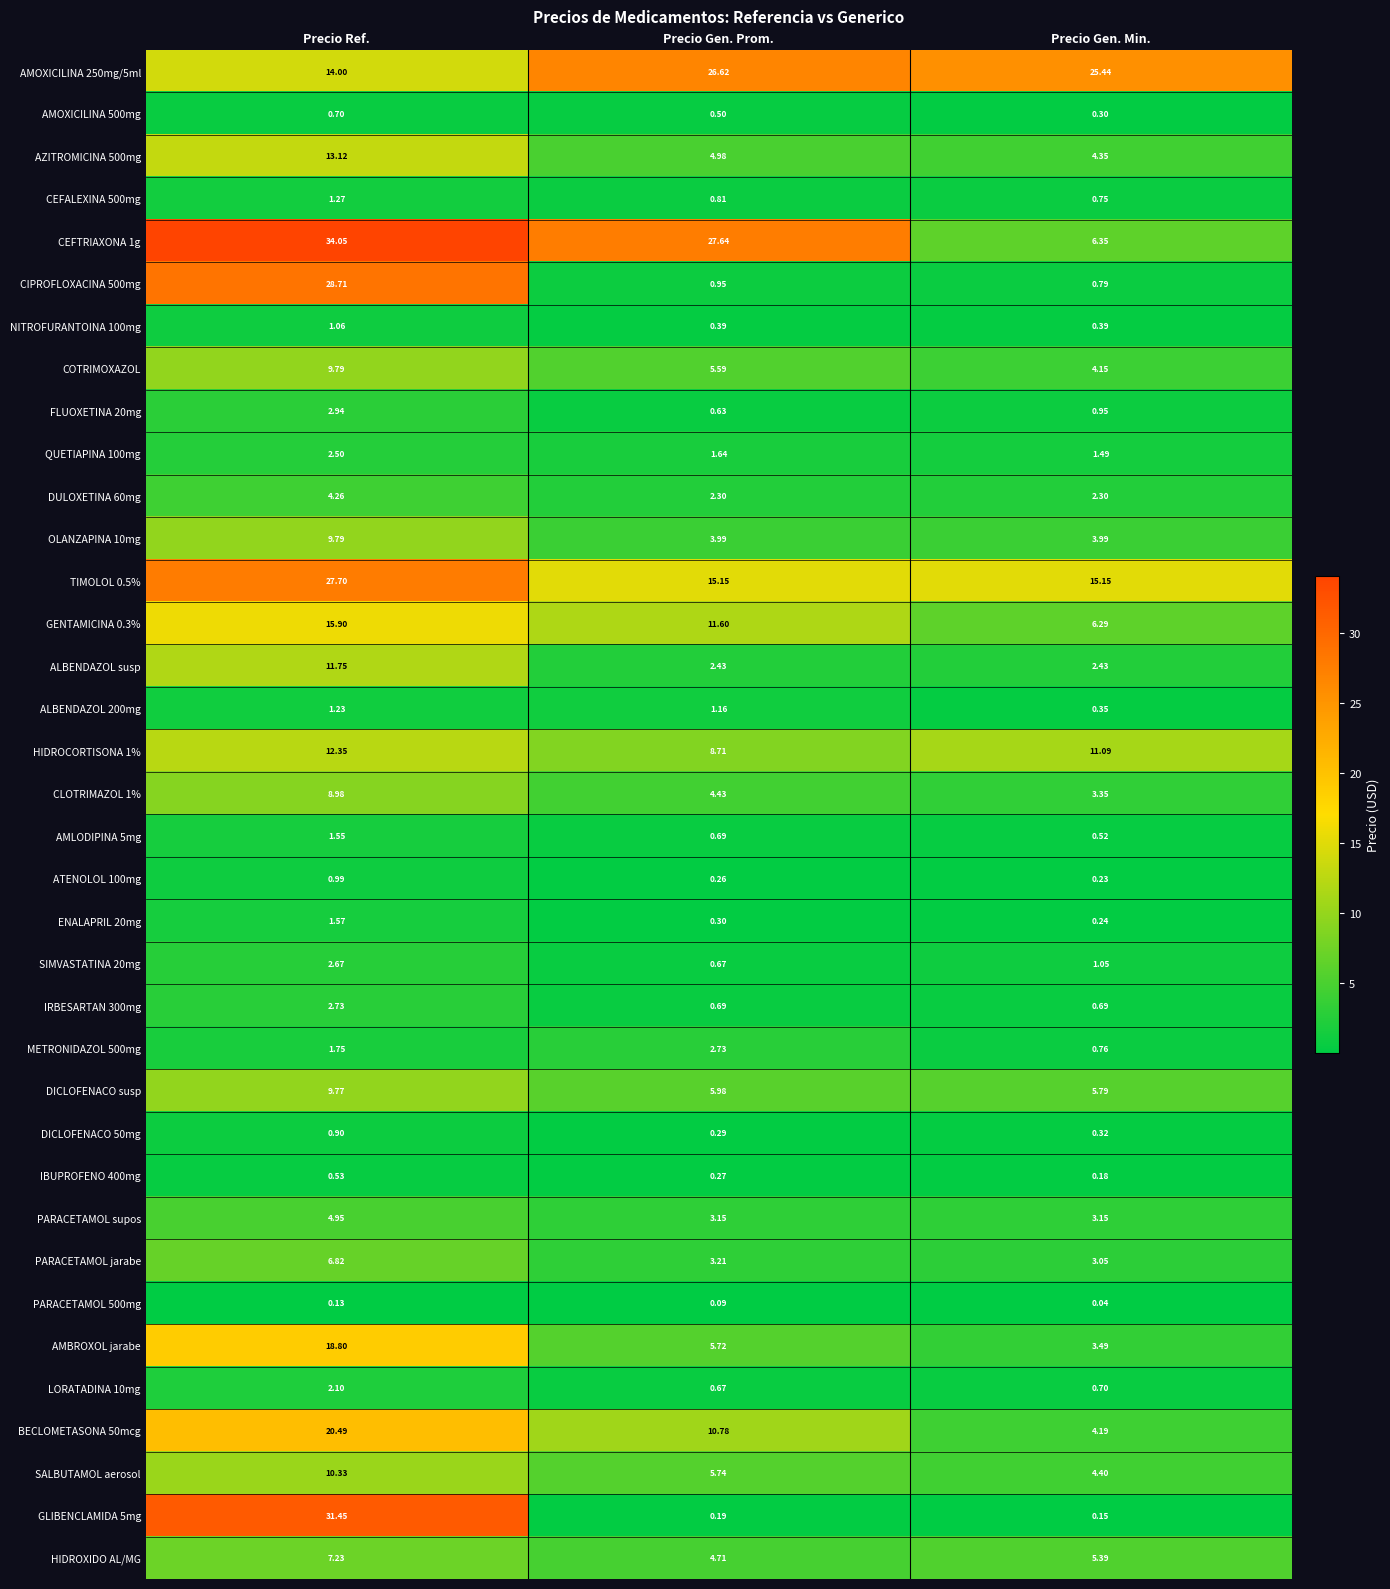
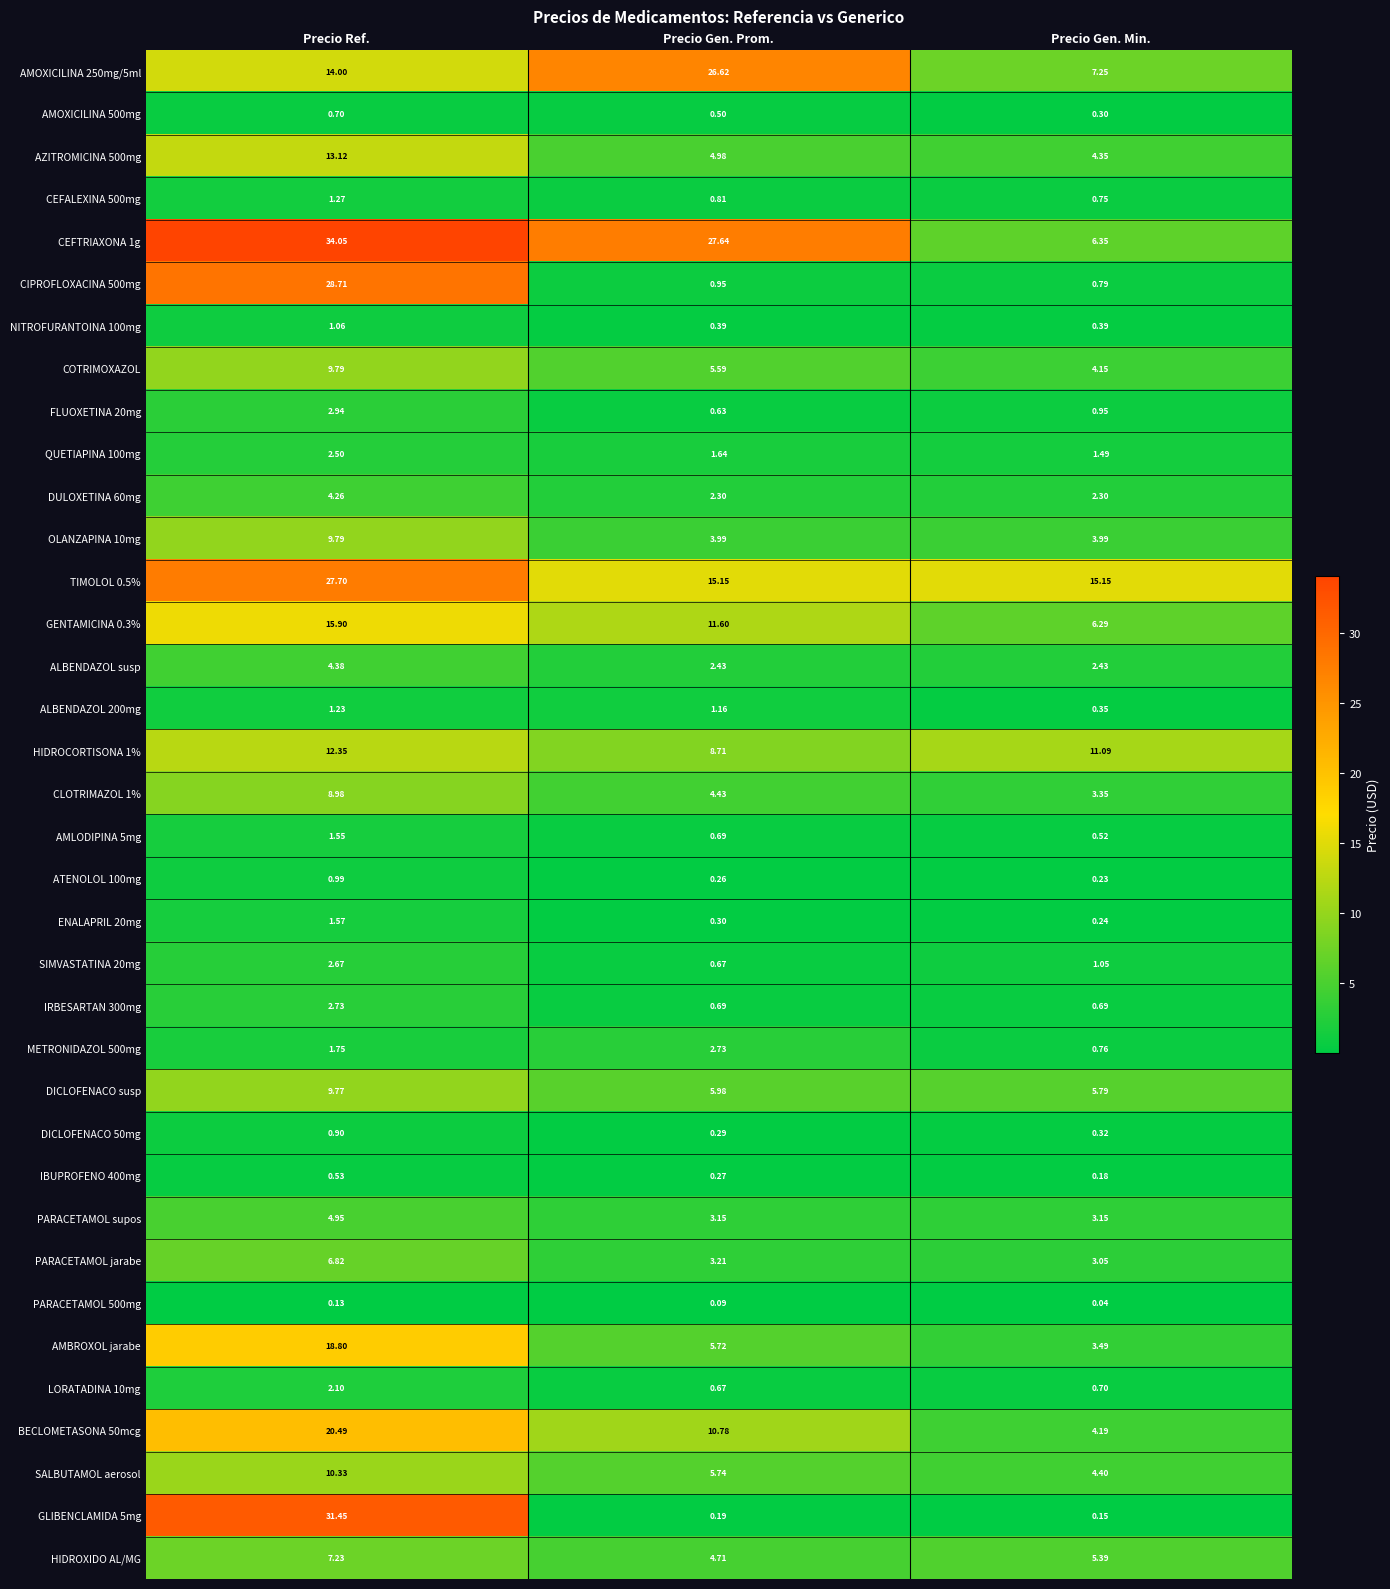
  {
    "AMOXICILINA 250mg/5ml": {
      "Precio Ref.": 14.00,
      "Precio Gen. Prom.": 26.62,
-     "Precio Gen. Min.": 25.44
+     "Precio Gen. Min.": 7.25
    },
    "AMOXICILINA 500mg": {
      "Precio Ref.": 0.70,
      "Precio Gen. Prom.": 0.50,
      "Precio Gen. Min.": 0.30
    },
    "AZITROMICINA 500mg": {
      "Precio Ref.": 13.12,
      "Precio Gen. Prom.": 4.98,
      "Precio Gen. Min.": 4.35
    },
    "CEFALEXINA 500mg": {
      "Precio Ref.": 1.27,
      "Precio Gen. Prom.": 0.81,
      "Precio Gen. Min.": 0.75
    },
    "CEFTRIAXONA 1g": {
      "Precio Ref.": 34.05,
      "Precio Gen. Prom.": 27.64,
      "Precio Gen. Min.": 6.35
    },
    "CIPROFLOXACINA 500mg": {
      "Precio Ref.": 28.71,
      "Precio Gen. Prom.": 0.95,
      "Precio Gen. Min.": 0.79
    },
    "NITROFURANTOINA 100mg": {
      "Precio Ref.": 1.06,
      "Precio Gen. Prom.": 0.39,
      "Precio Gen. Min.": 0.39
    },
    "COTRIMOXAZOL": {
      "Precio Ref.": 9.79,
      "Precio Gen. Prom.": 5.59,
      "Precio Gen. Min.": 4.15
    },
    "FLUOXETINA 20mg": {
      "Precio Ref.": 2.94,
      "Precio Gen. Prom.": 0.63,
      "Precio Gen. Min.": 0.95
    },
    "QUETIAPINA 100mg": {
      "Precio Ref.": 2.50,
      "Precio Gen. Prom.": 1.64,
      "Precio Gen. Min.": 1.49
    },
    "DULOXETINA 60mg": {
      "Precio Ref.": 4.26,
      "Precio Gen. Prom.": 2.30,
      "Precio Gen. Min.": 2.30
    },
    "OLANZAPINA 10mg": {
      "Precio Ref.": 9.79,
      "Precio Gen. Prom.": 3.99,
      "Precio Gen. Min.": 3.99
    },
    "TIMOLOL 0.5%": {
      "Precio Ref.": 27.70,
      "Precio Gen. Prom.": 15.15,
      "Precio Gen. Min.": 15.15
    },
    "GENTAMICINA 0.3%": {
      "Precio Ref.": 15.90,
      "Precio Gen. Prom.": 11.60,
      "Precio Gen. Min.": 6.29
    },
    "ALBENDAZOL susp": {
-     "Precio Ref.": 11.75,
+     "Precio Ref.": 4.38,
      "Precio Gen. Prom.": 2.43,
      "Precio Gen. Min.": 2.43
    },
    "ALBENDAZOL 200mg": {
      "Precio Ref.": 1.23,
      "Precio Gen. Prom.": 1.16,
      "Precio Gen. Min.": 0.35
    },
    "HIDROCORTISONA 1%": {
      "Precio Ref.": 12.35,
      "Precio Gen. Prom.": 8.71,
      "Precio Gen. Min.": 11.09
    },
    "CLOTRIMAZOL 1%": {
      "Precio Ref.": 8.98,
      "Precio Gen. Prom.": 4.43,
      "Precio Gen. Min.": 3.35
    },
    "AMLODIPINA 5mg": {
      "Precio Ref.": 1.55,
      "Precio Gen. Prom.": 0.69,
      "Precio Gen. Min.": 0.52
    },
    "ATENOLOL 100mg": {
      "Precio Ref.": 0.99,
      "Precio Gen. Prom.": 0.26,
      "Precio Gen. Min.": 0.23
    },
    "ENALAPRIL 20mg": {
      "Precio Ref.": 1.57,
      "Precio Gen. Prom.": 0.30,
      "Precio Gen. Min.": 0.24
    },
    "SIMVASTATINA 20mg": {
      "Precio Ref.": 2.67,
      "Precio Gen. Prom.": 0.67,
      "Precio Gen. Min.": 1.05
    },
    "IRBESARTAN 300mg": {
      "Precio Ref.": 2.73,
      "Precio Gen. Prom.": 0.69,
      "Precio Gen. Min.": 0.69
    },
    "METRONIDAZOL 500mg": {
      "Precio Ref.": 1.75,
      "Precio Gen. Prom.": 2.73,
      "Precio Gen. Min.": 0.76
    },
    "DICLOFENACO susp": {
      "Precio Ref.": 9.77,
      "Precio Gen. Prom.": 5.98,
      "Precio Gen. Min.": 5.79
    },
    "DICLOFENACO 50mg": {
      "Precio Ref.": 0.90,
      "Precio Gen. Prom.": 0.29,
      "Precio Gen. Min.": 0.32
    },
    "IBUPROFENO 400mg": {
      "Precio Ref.": 0.53,
      "Precio Gen. Prom.": 0.27,
      "Precio Gen. Min.": 0.18
    },
    "PARACETAMOL supos": {
      "Precio Ref.": 4.95,
      "Precio Gen. Prom.": 3.15,
      "Precio Gen. Min.": 3.15
    },
    "PARACETAMOL jarabe": {
      "Precio Ref.": 6.82,
      "Precio Gen. Prom.": 3.21,
      "Precio Gen. Min.": 3.05
    },
    "PARACETAMOL 500mg": {
      "Precio Ref.": 0.13,
      "Precio Gen. Prom.": 0.09,
      "Precio Gen. Min.": 0.04
    },
    "AMBROXOL jarabe": {
      "Precio Ref.": 18.80,
      "Precio Gen. Prom.": 5.72,
      "Precio Gen. Min.": 3.49
    },
    "LORATADINA 10mg": {
      "Precio Ref.": 2.10,
      "Precio Gen. Prom.": 0.67,
      "Precio Gen. Min.": 0.70
    },
    "BECLOMETASONA 50mcg": {
      "Precio Ref.": 20.49,
      "Precio Gen. Prom.": 10.78,
      "Precio Gen. Min.": 4.19
    },
    "SALBUTAMOL aerosol": {
      "Precio Ref.": 10.33,
      "Precio Gen. Prom.": 5.74,
      "Precio Gen. Min.": 4.40
    },
    "GLIBENCLAMIDA 5mg": {
      "Precio Ref.": 31.45,
      "Precio Gen. Prom.": 0.19,
      "Precio Gen. Min.": 0.15
    },
    "HIDROXIDO AL/MG": {
      "Precio Ref.": 7.23,
      "Precio Gen. Prom.": 4.71,
      "Precio Gen. Min.": 5.39
    }
  }
